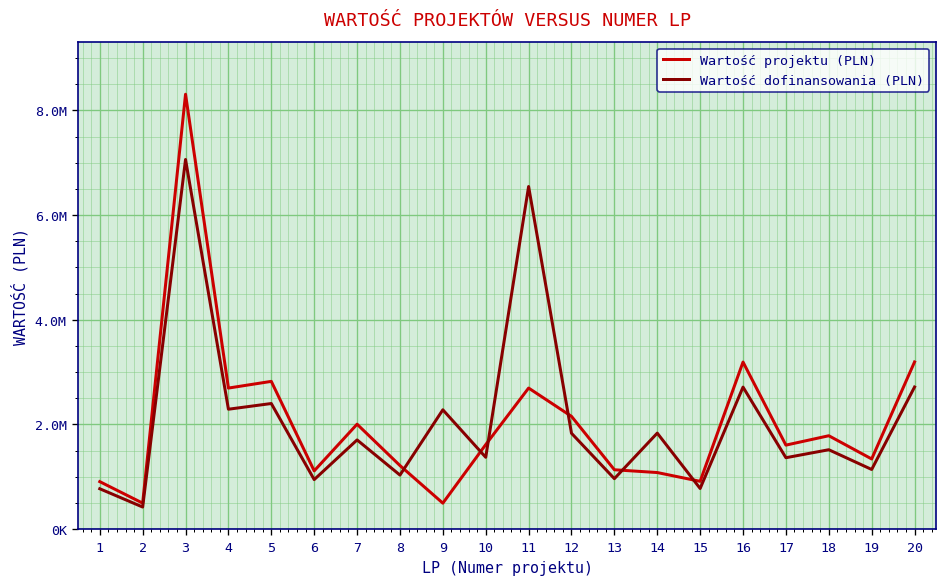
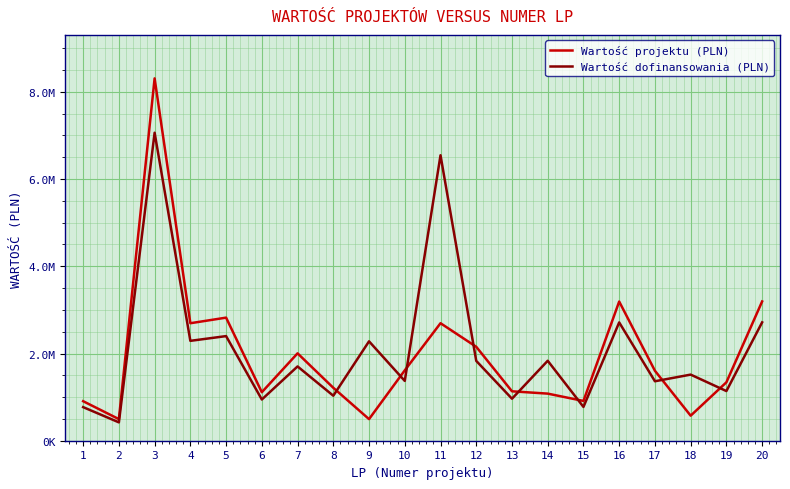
  {
    "Wartość projektu (PLN)": {
      "1": 900000,
      "2": 500000,
      "3": 8300000,
      "4": 2700000,
      "5": 2800000,
      "6": 1100000,
      "7": 2000000,
      "8": 1200000,
      "9": 500000,
      "10": 1600000,
      "11": 2700000,
      "12": 2200000,
      "13": 1100000,
      "14": 1100000,
      "15": 900000,
      "16": 3200000,
      "17": 1600000,
-     "18": 1800000,
+     "18": 600000,
      "19": 1300000,
      "20": 3200000
    },
    "Wartość dofinansowania (PLN)": {
      "1": 800000,
      "2": 400000,
      "3": 7100000,
      "4": 2300000,
      "5": 2400000,
      "6": 900000,
      "7": 1700000,
      "8": 1000000,
      "9": 2300000,
      "10": 1400000,
      "11": 6500000,
      "12": 1800000,
      "13": 1000000,
      "14": 1800000,
      "15": 800000,
      "16": 2700000,
      "17": 1400000,
      "18": 1500000,
      "19": 1100000,
      "20": 2700000
    }
  }
